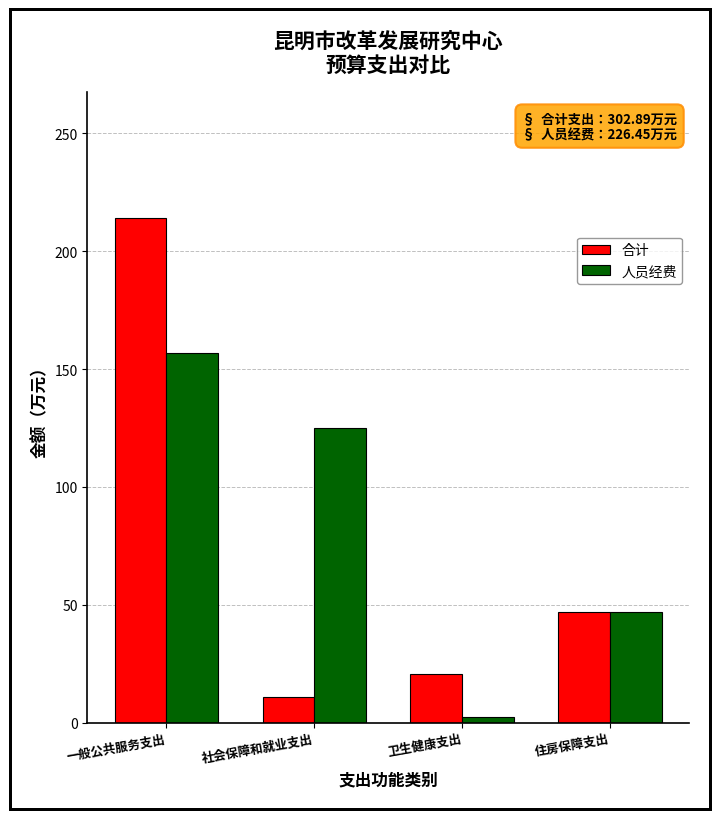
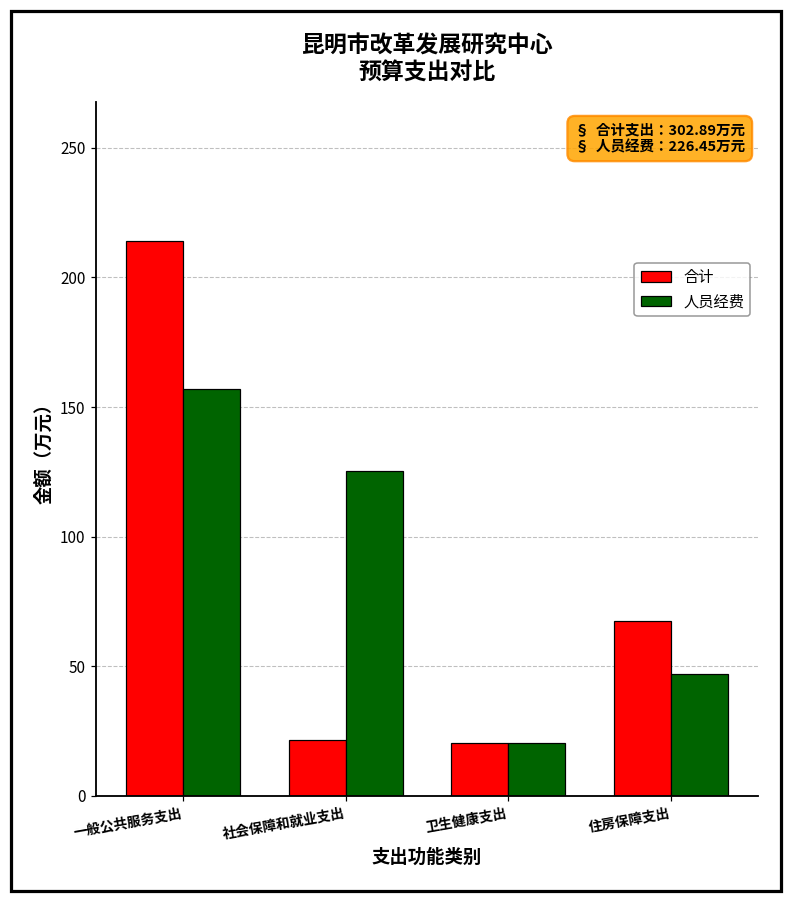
  {
    "合计": {
      "一般公共服务支出": 214,
-     "社会保障和就业支出": 11,
+     "社会保障和就业支出": 21,
      "卫生健康支出": 20,
-     "住房保障支出": 47
+     "住房保障支出": 67
    },
    "人员经费": {
      "一般公共服务支出": 157,
      "社会保障和就业支出": 125,
-     "卫生健康支出": 2,
+     "卫生健康支出": 20,
      "住房保障支出": 47
    }
  }
